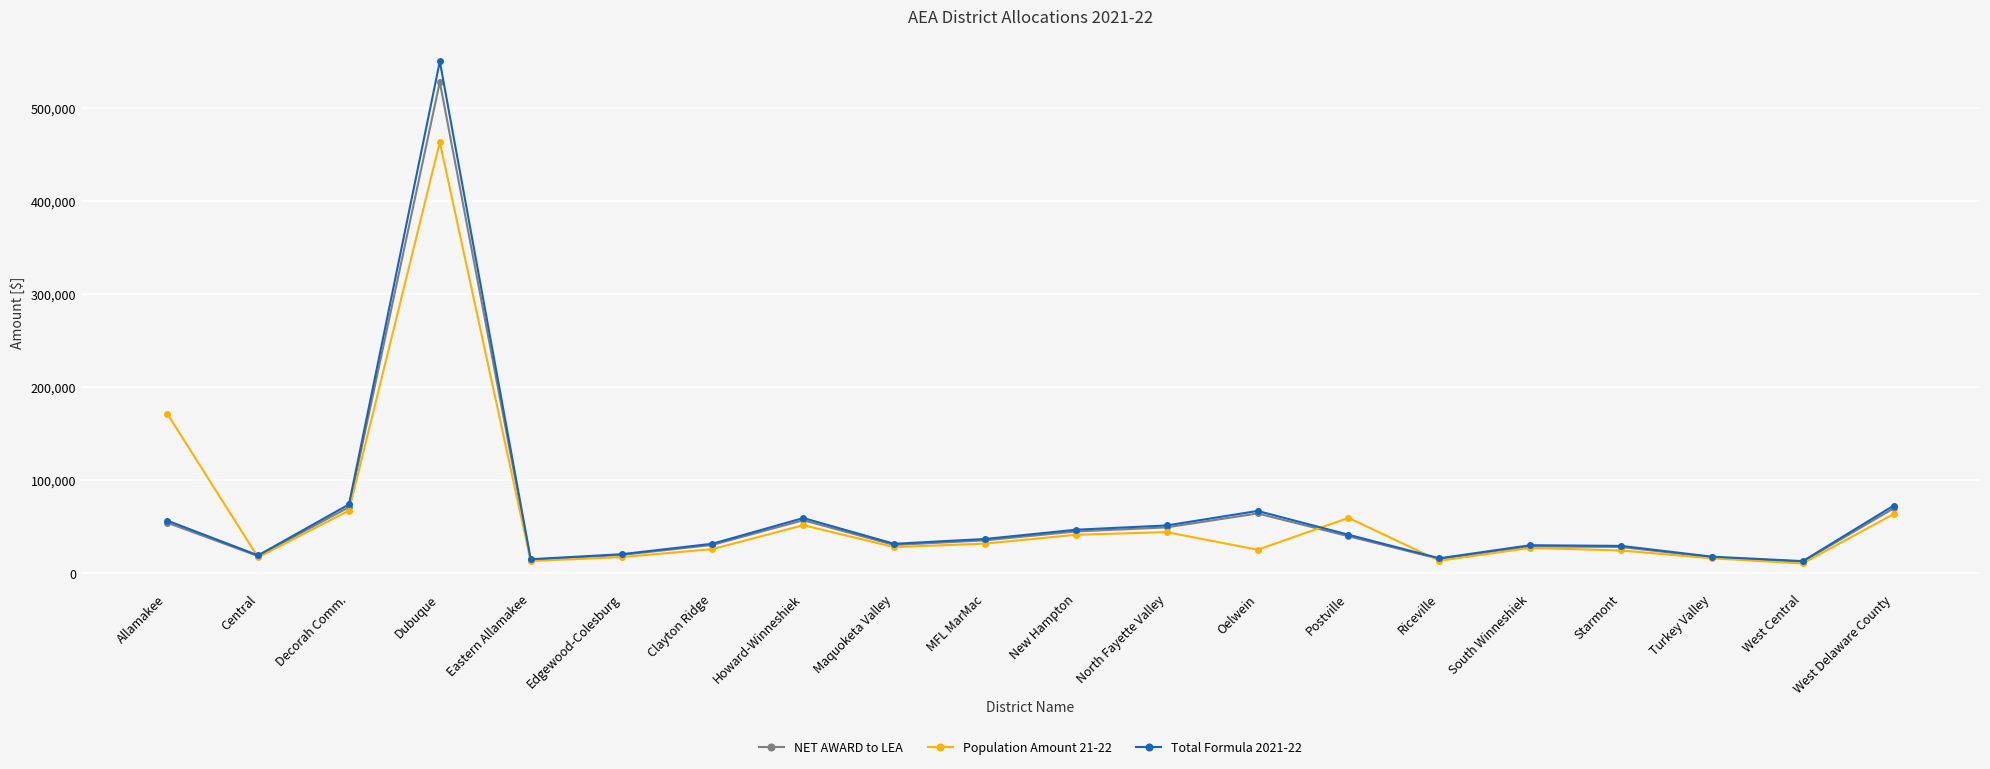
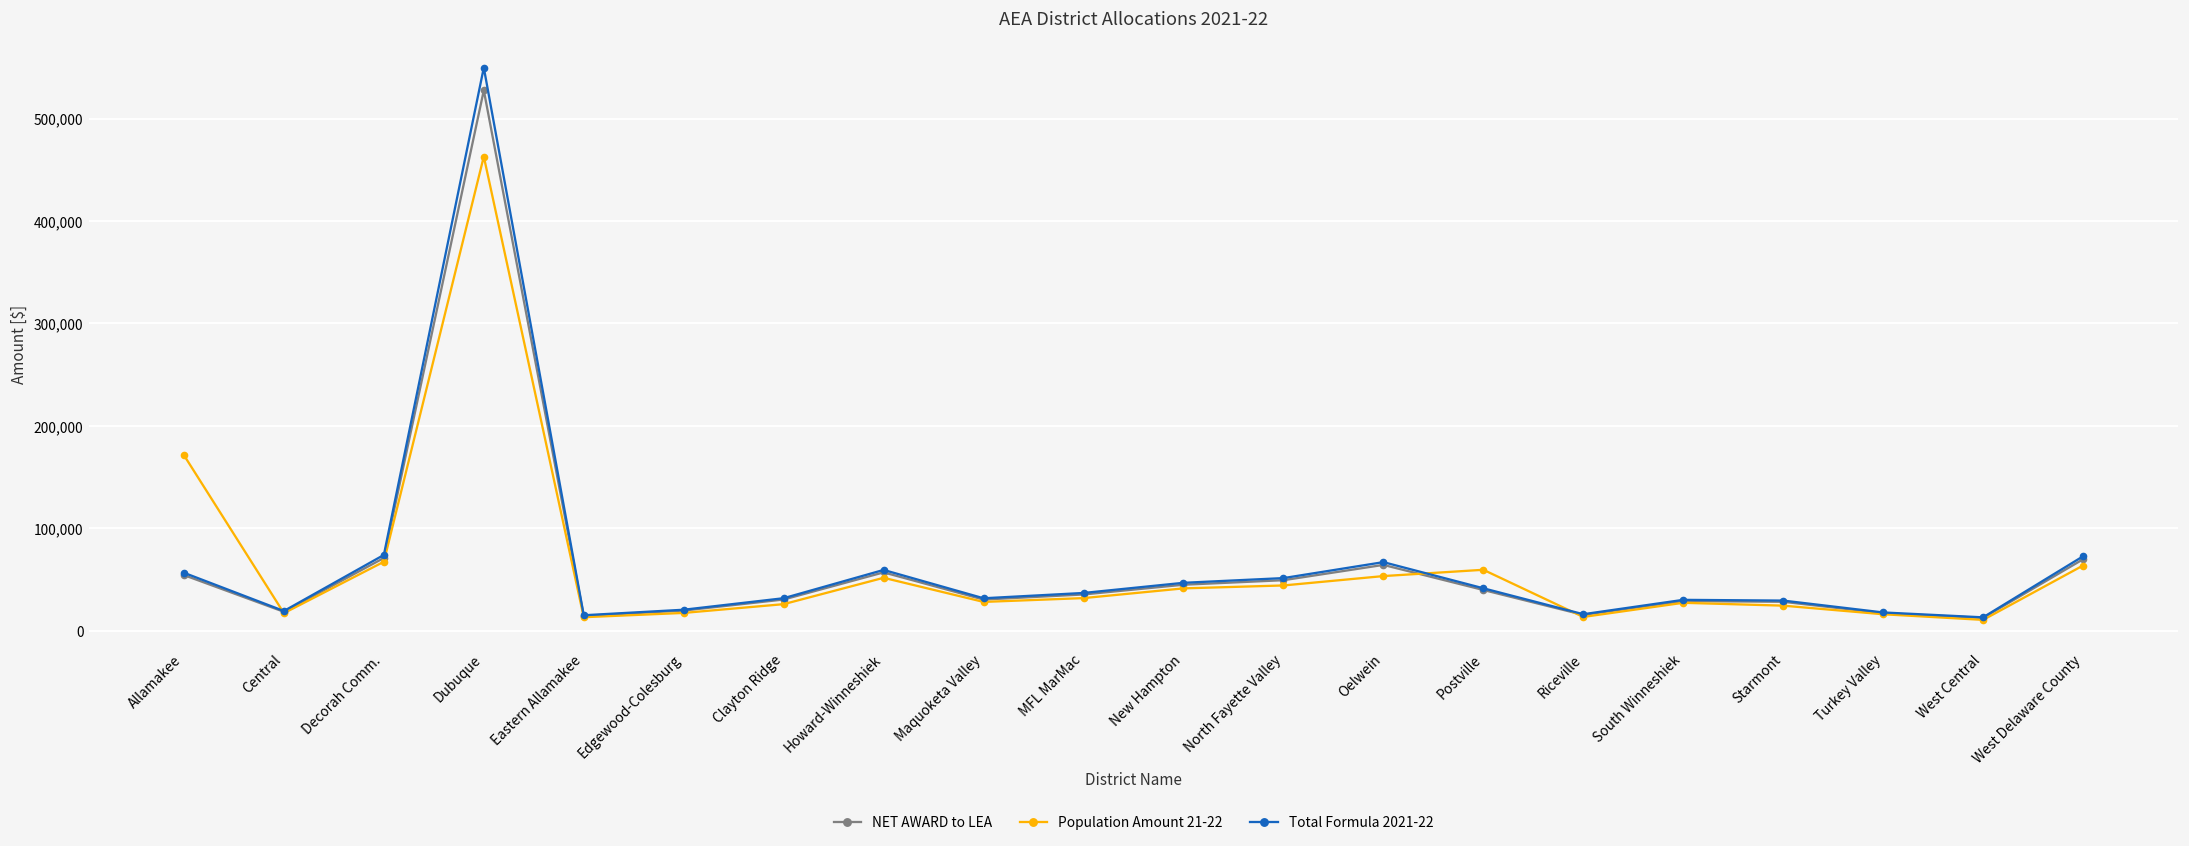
  {
    "NET AWARD to LEA": {
      "Decorah Comm.": "70,000",
      "Dubuque": "530,000",
      "Oelwein": "60,000",
      "West Delaware County": "70,000"
    },
    "Population Amount 21-22": {
      "Allamakee": "170,000",
      "Decorah Comm.": "70,000",
      "Dubuque": "460,000",
      "Clayton Ridge": "30,000",
      "Howard-Winneshiek": "50,000",
      "MFL MarMac": "30,000",
      "New Hampton": "40,000",
      "North Fayette Valley": "40,000",
-     "Oelwein": "30,000",
+     "Oelwein": "50,000",
      "Postville": "60,000",
      "Starmont": "20,000",
      "West Delaware County": "60,000"
    },
    "Total Formula 2021-22": {
      "Decorah Comm.": "70,000",
      "Dubuque": "550,000",
      "Oelwein": "70,000",
      "West Delaware County": "70,000"
    }
  }
